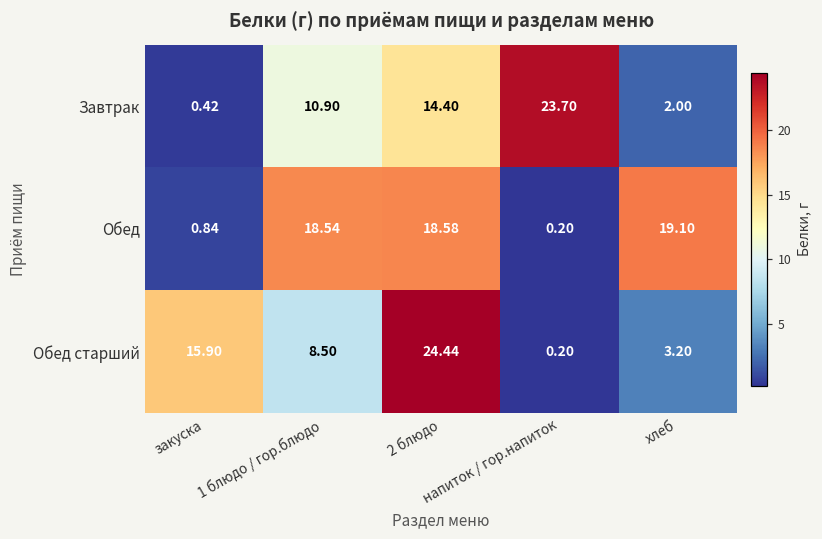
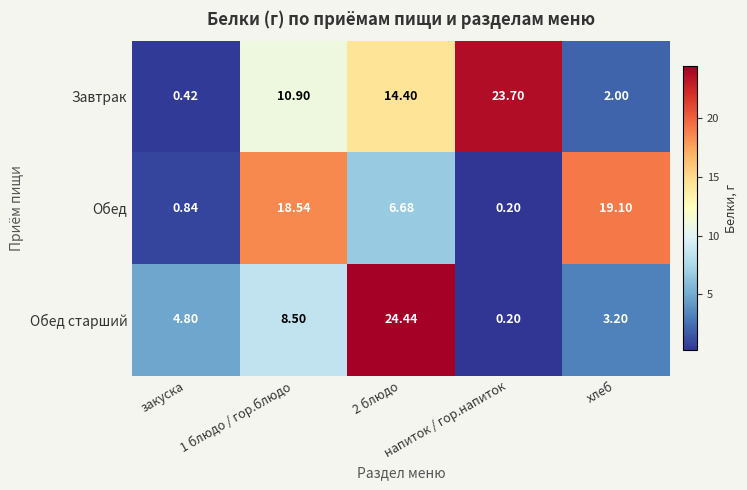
  {
    "Завтрак": {
      "закуска": 0.42,
      "1 блюдо / гор.блюдо": 10.90,
      "2 блюдо": 14.40,
      "напиток / гор.напиток": 23.70,
      "хлеб": 2.00
    },
    "Обед": {
      "закуска": 0.84,
      "1 блюдо / гор.блюдо": 18.54,
-     "2 блюдо": 18.58,
+     "2 блюдо": 6.68,
      "напиток / гор.напиток": 0.20,
      "хлеб": 19.10
    },
    "Обед старший": {
-     "закуска": 15.90,
+     "закуска": 4.80,
      "1 блюдо / гор.блюдо": 8.50,
      "2 блюдо": 24.44,
      "напиток / гор.напиток": 0.20,
      "хлеб": 3.20
    }
  }
